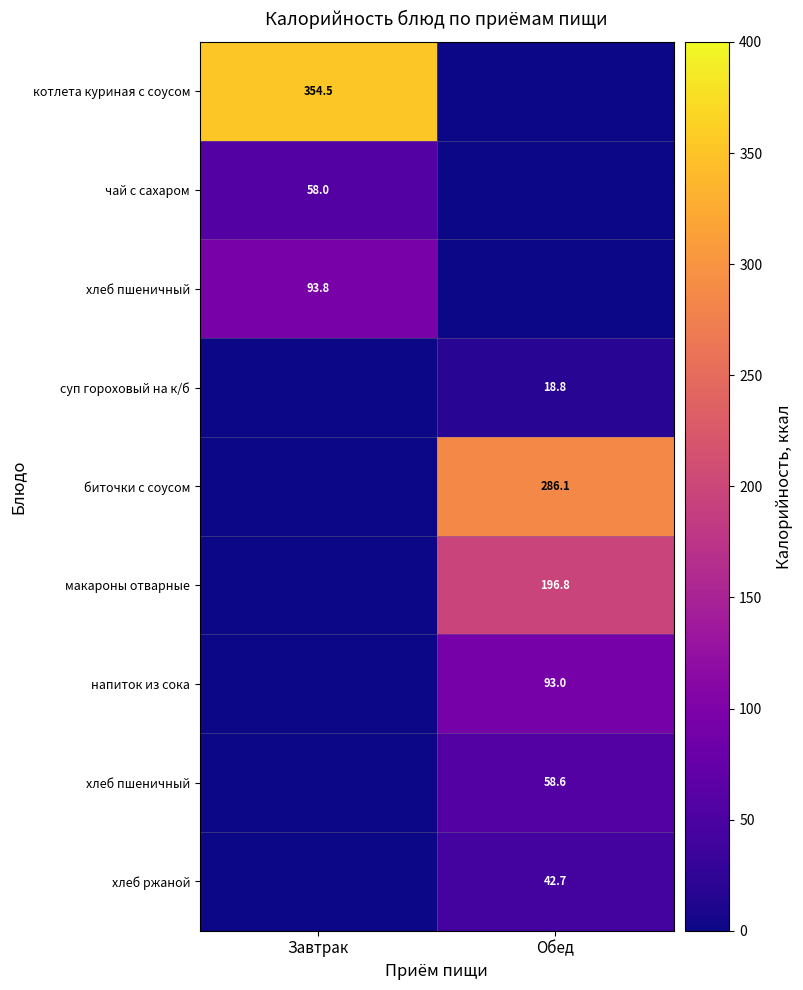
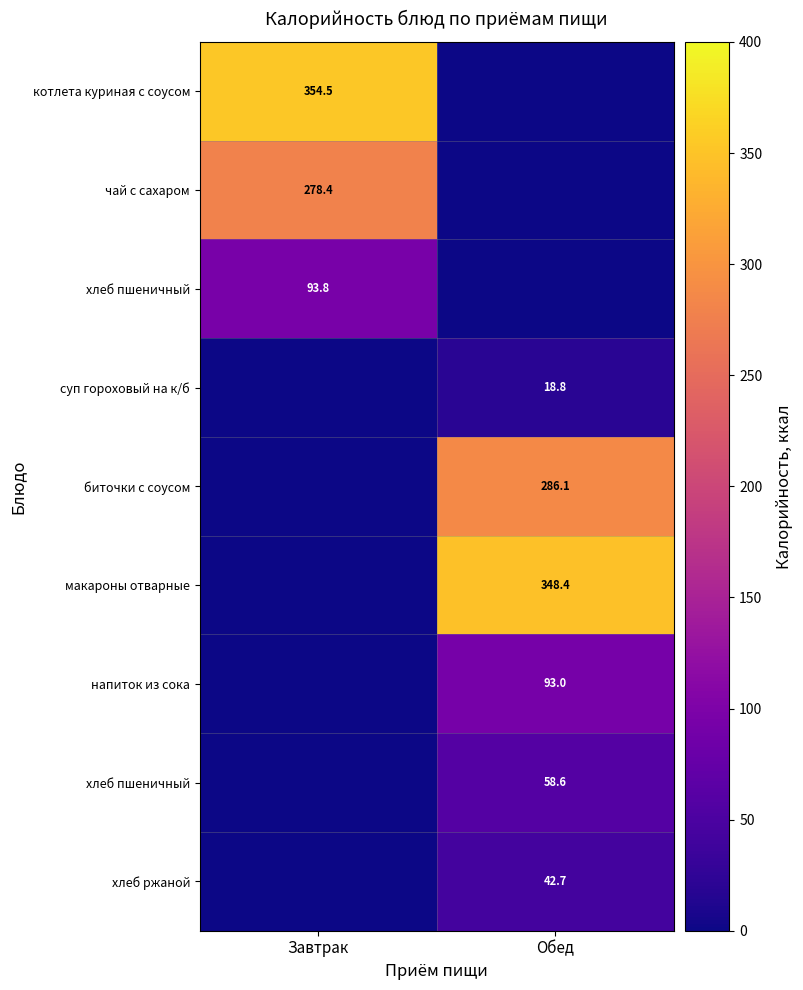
  {
    "котлета куриная с соусом": {
      "Завтрак": 354.5
    },
    "чай с сахаром": {
-     "Завтрак": 58.0
+     "Завтрак": 278.4
    },
    "суп гороховый на к/б": {
      "Обед": 18.8
    },
    "биточки с соусом": {
      "Обед": 286.1
    },
    "макароны отварные": {
-     "Обед": 196.8
+     "Обед": 348.4
    },
    "напиток из сока": {
      "Обед": 93.0
    },
    "хлеб ржаной": {
      "Обед": 42.7
    }
  }
